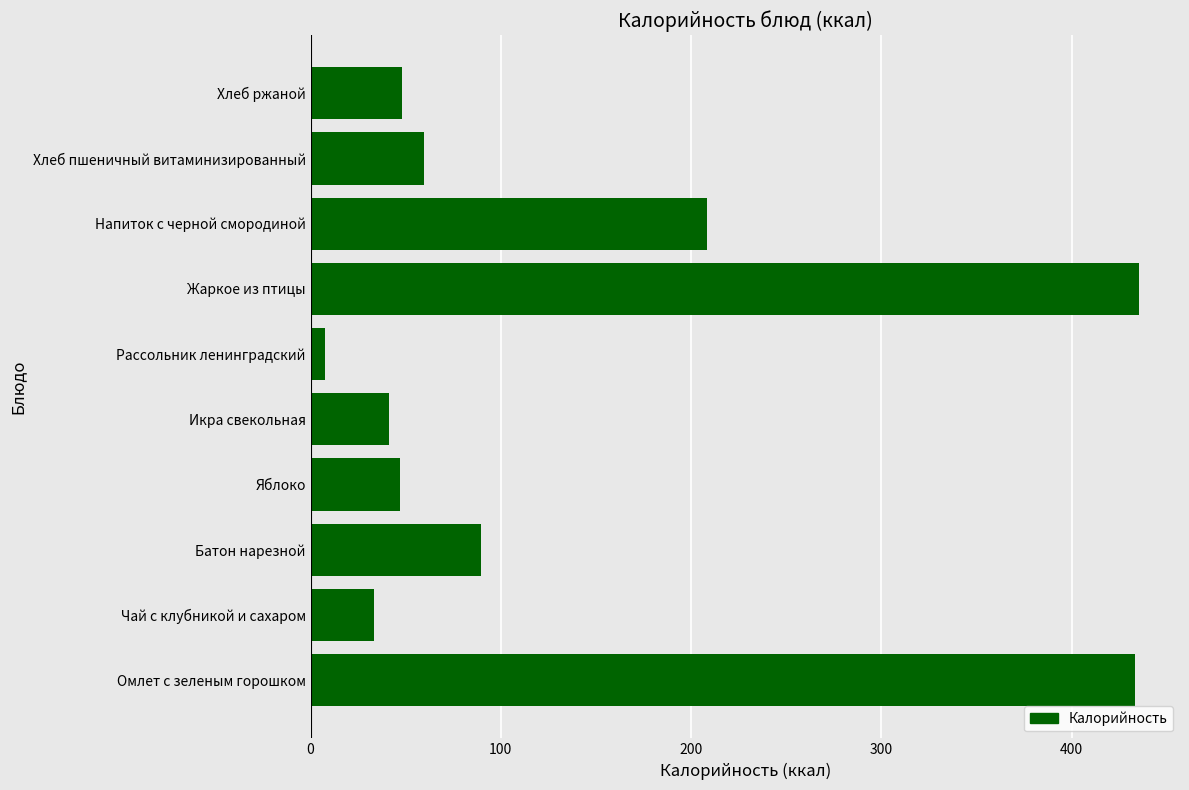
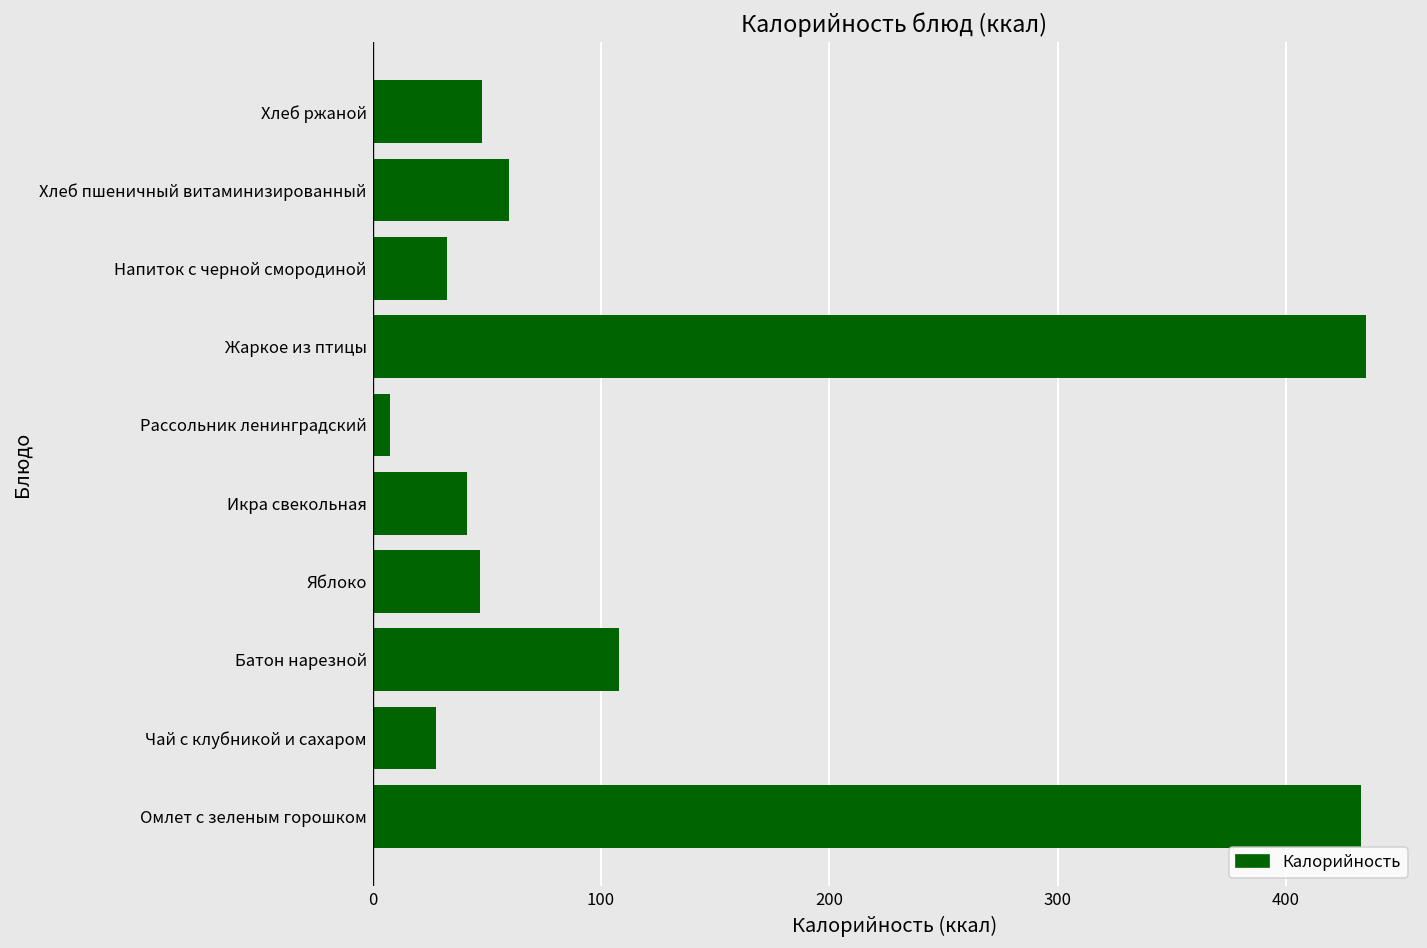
  {
    "Хлеб ржаной": 48,
    "Хлеб пшеничный витаминизированный": 60,
-   "Напиток с черной смородиной": 208,
+   "Напиток с черной смородиной": 33,
    "Жаркое из птицы": 435,
    "Рассольник ленинградский": 8,
    "Икра свекольная": 41,
    "Яблоко": 47,
-   "Батон нарезной": 90,
-   "Чай с клубникой и сахаром": 33,
+   "Батон нарезной": 108,
+   "Чай с клубникой и сахаром": 28,
    "Омлет с зеленым горошком": 433
  }
